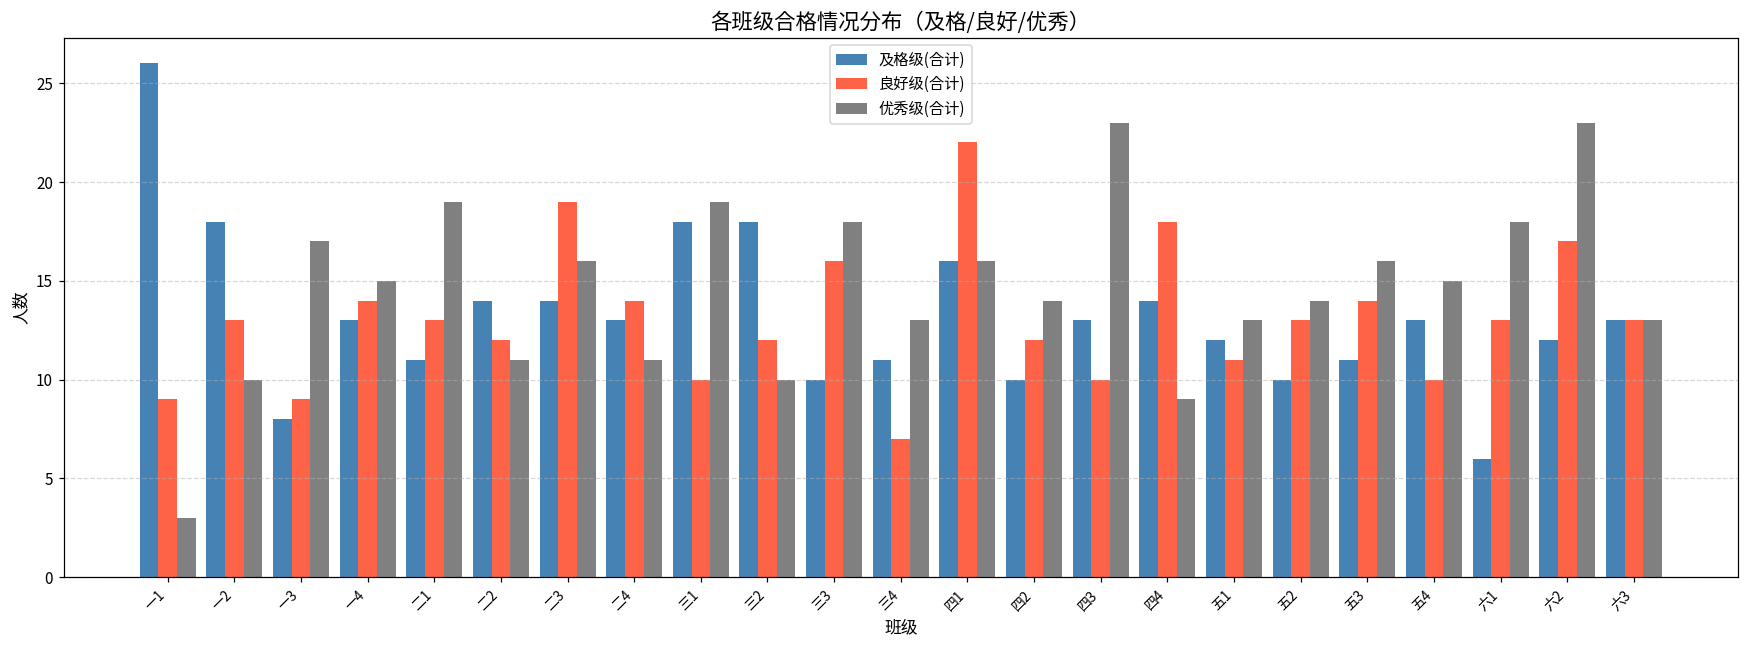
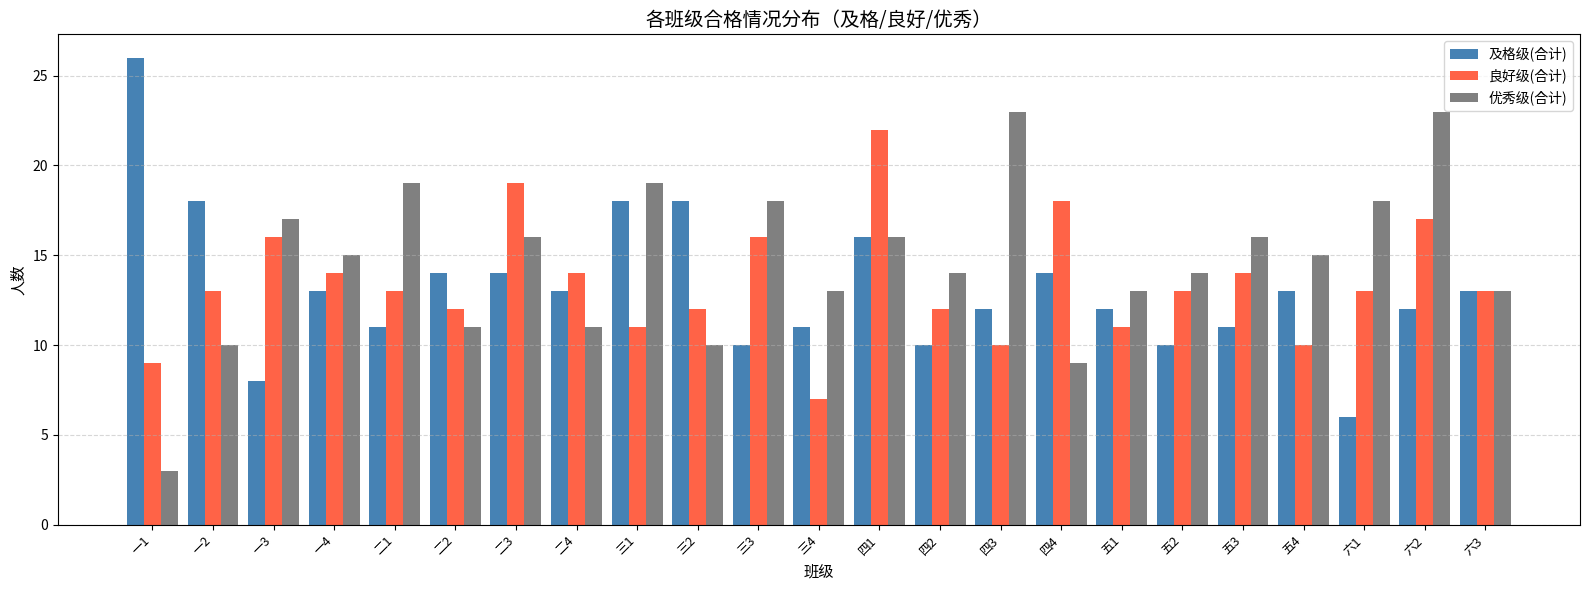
  {
    "及格级(合计)": {
      "一1": 26,
      "一2": 18,
      "一3": 8,
      "一4": 13,
      "二1": 11,
      "二2": 14,
      "二3": 14,
      "二4": 13,
      "三1": 18,
      "三2": 18,
      "三3": 10,
      "三4": 11,
      "四1": 16,
      "四2": 10,
-     "四3": 13,
+     "四3": 12,
      "四4": 14,
      "五1": 12,
      "五2": 10,
      "五3": 11,
      "五4": 13,
      "六1": 6,
      "六2": 12,
      "六3": 13
    },
    "良好级(合计)": {
      "一1": 9,
      "一2": 13,
-     "一3": 9,
+     "一3": 16,
      "一4": 14,
      "二1": 13,
      "二2": 12,
      "二3": 19,
      "二4": 14,
-     "三1": 10,
+     "三1": 11,
      "三2": 12,
      "三3": 16,
      "三4": 7,
      "四1": 22,
      "四2": 12,
      "四3": 10,
      "四4": 18,
      "五1": 11,
      "五2": 13,
      "五3": 14,
      "五4": 10,
      "六1": 13,
      "六2": 17,
      "六3": 13
    },
    "优秀级(合计)": {
      "一1": 3,
      "一2": 10,
      "一3": 17,
      "一4": 15,
      "二1": 19,
      "二2": 11,
      "二3": 16,
      "二4": 11,
      "三1": 19,
      "三2": 10,
      "三3": 18,
      "三4": 13,
      "四1": 16,
      "四2": 14,
      "四3": 23,
      "四4": 9,
      "五1": 13,
      "五2": 14,
      "五3": 16,
      "五4": 15,
      "六1": 18,
      "六2": 23,
      "六3": 13
    }
  }
